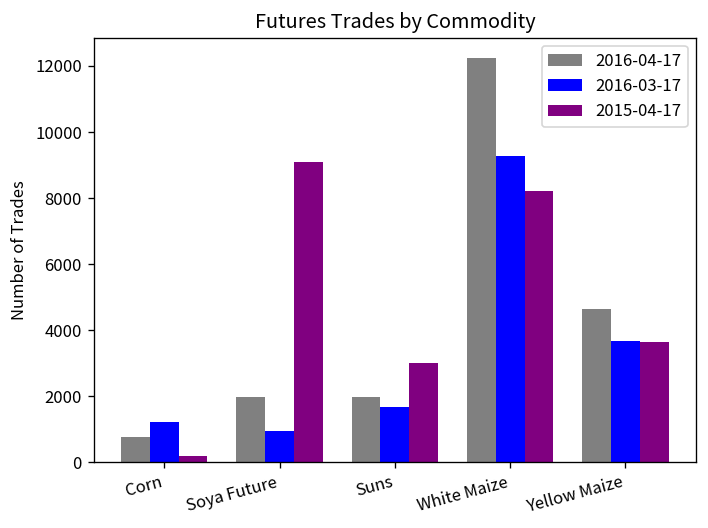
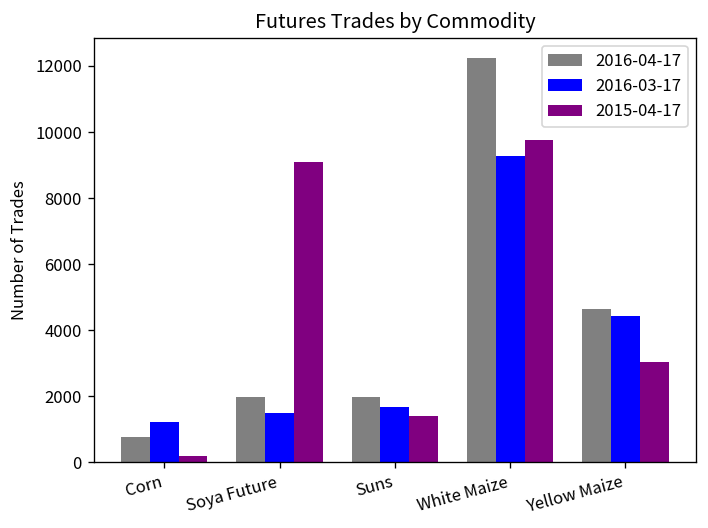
  {
    "2016-04-17": {
      "Corn": 800,
      "Soya Future": 2000,
      "Suns": 2000,
      "White Maize": 12200,
      "Yellow Maize": 4600
    },
    "2016-03-17": {
      "Corn": 1200,
-     "Soya Future": 1000,
+     "Soya Future": 1500,
      "Suns": 1700,
      "White Maize": 9300,
-     "Yellow Maize": 3700
+     "Yellow Maize": 4400
    },
    "2015-04-17": {
      "Corn": 200,
      "Soya Future": 9100,
-     "Suns": 3000,
-     "White Maize": 8200,
-     "Yellow Maize": 3600
+     "Suns": 1400,
+     "White Maize": 9800,
+     "Yellow Maize": 3000
    }
  }
